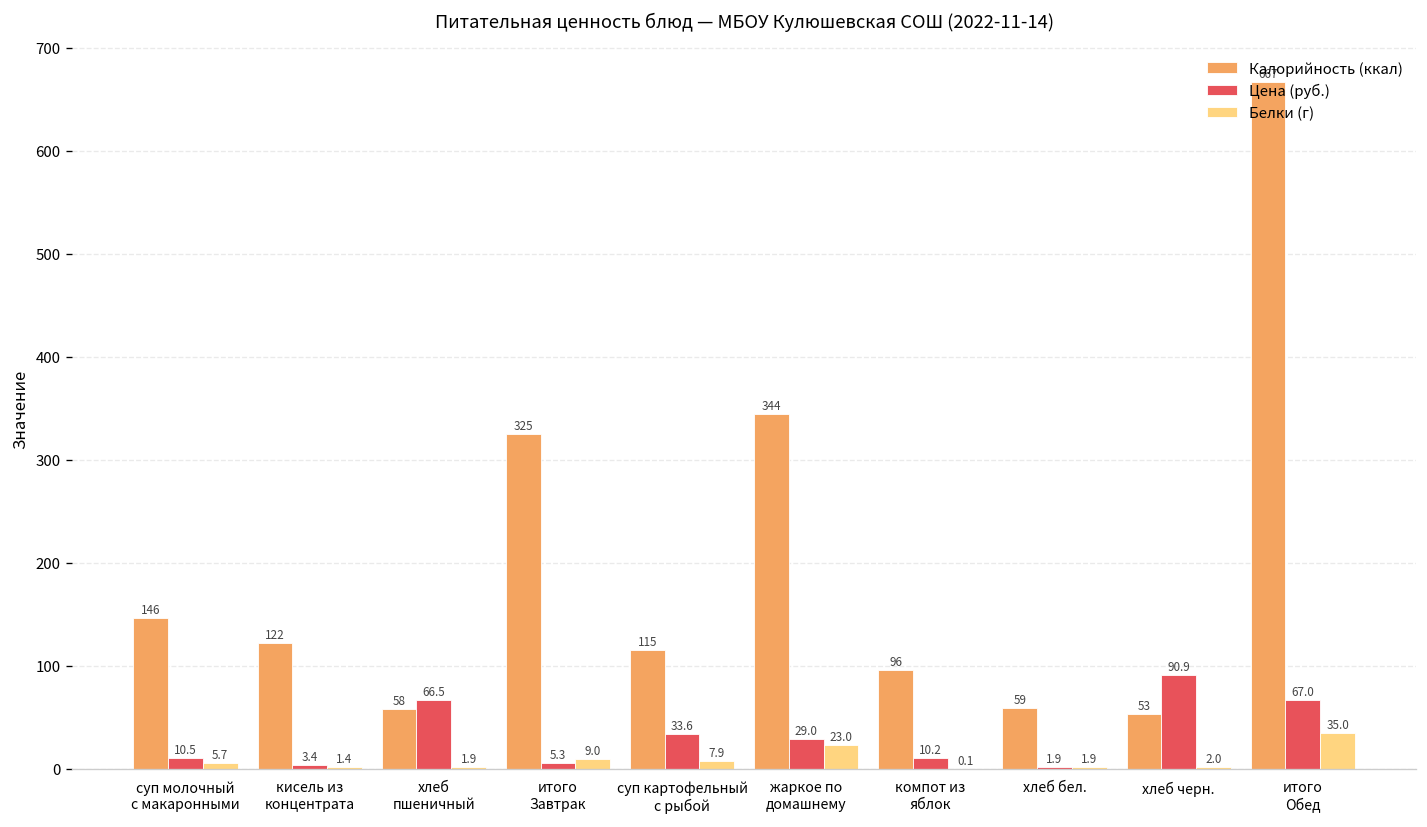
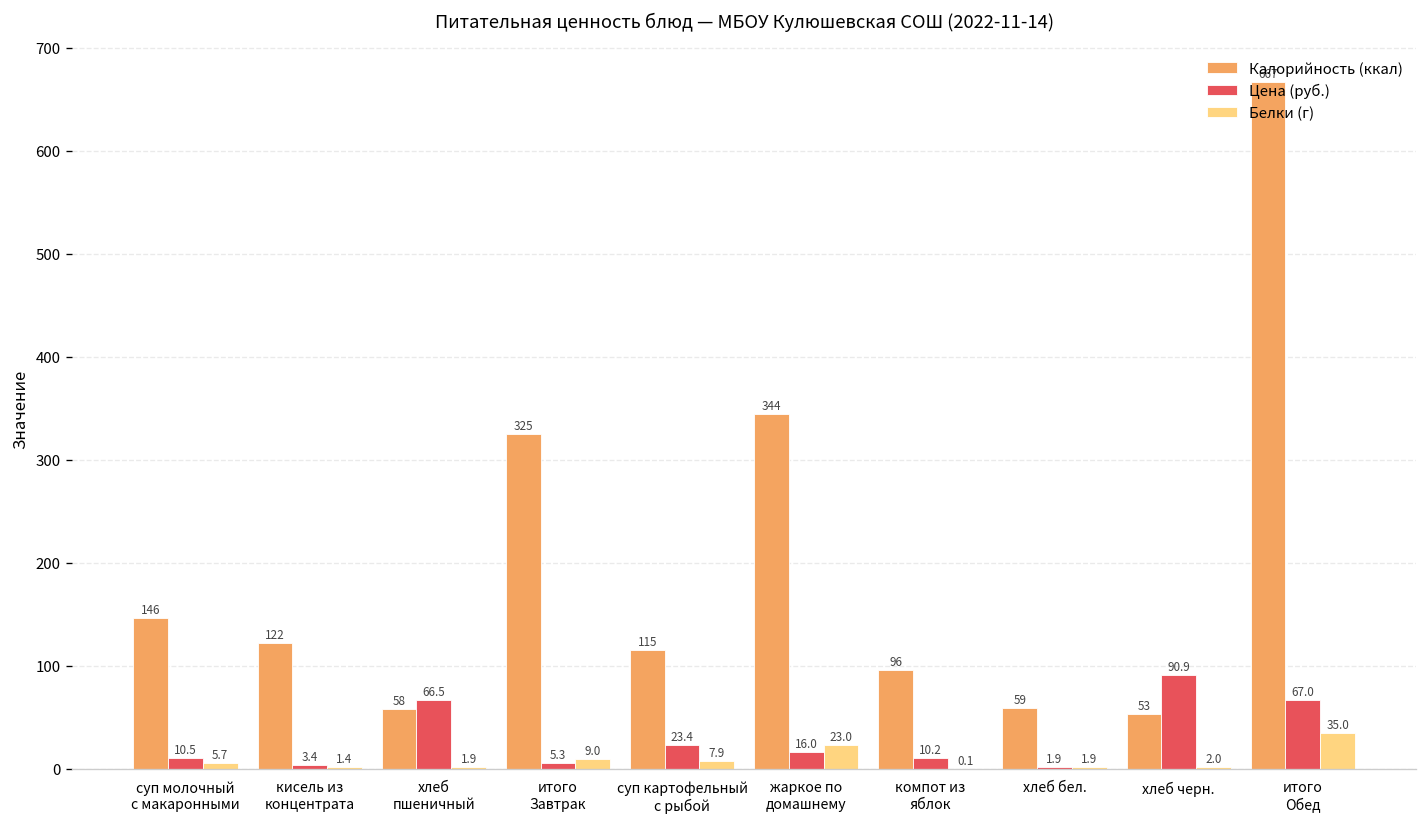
  {
    "Цена (руб.)": {
      "суп молочный с макаронными": 10.5,
      "кисель из концентрата": 3.4,
      "хлеб пшеничный": 66.5,
      "итого Завтрак": 5.3,
-     "суп картофельный с рыбой": 33.6,
-     "жаркое по домашнему": 29.0,
+     "суп картофельный с рыбой": 23.4,
+     "жаркое по домашнему": 16.0,
      "компот из яблок": 10.2,
      "хлеб бел.": 1.9,
      "хлеб черн.": 90.9,
      "итого Обед": 67.0
    }
  }
